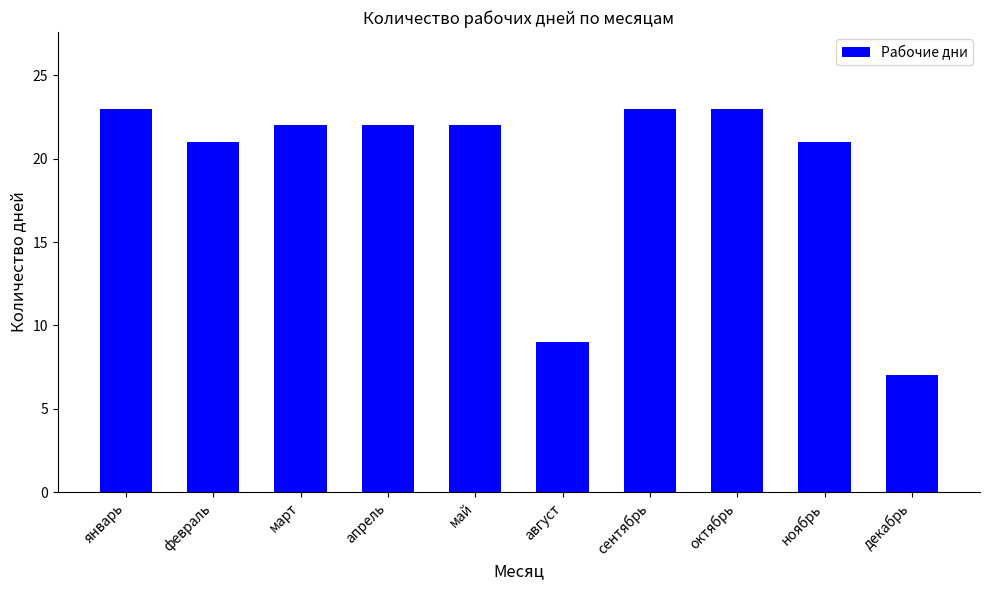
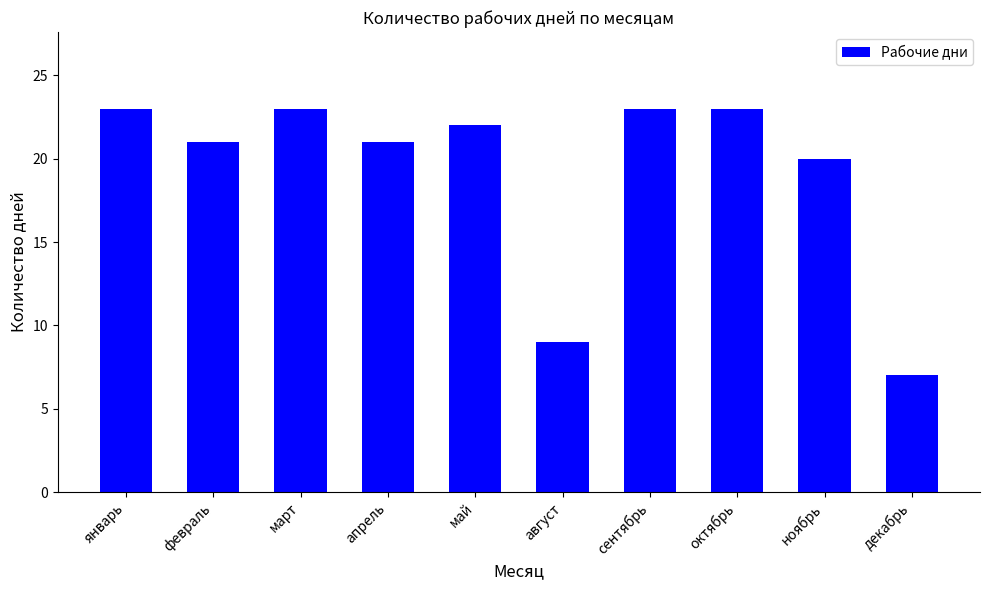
  {
    "январь": 23,
    "февраль": 21,
-   "март": 22,
-   "апрель": 22,
+   "март": 23,
+   "апрель": 21,
    "май": 22,
    "август": 9,
    "сентябрь": 23,
    "октябрь": 23,
-   "ноябрь": 21,
+   "ноябрь": 20,
    "декабрь": 7
  }
